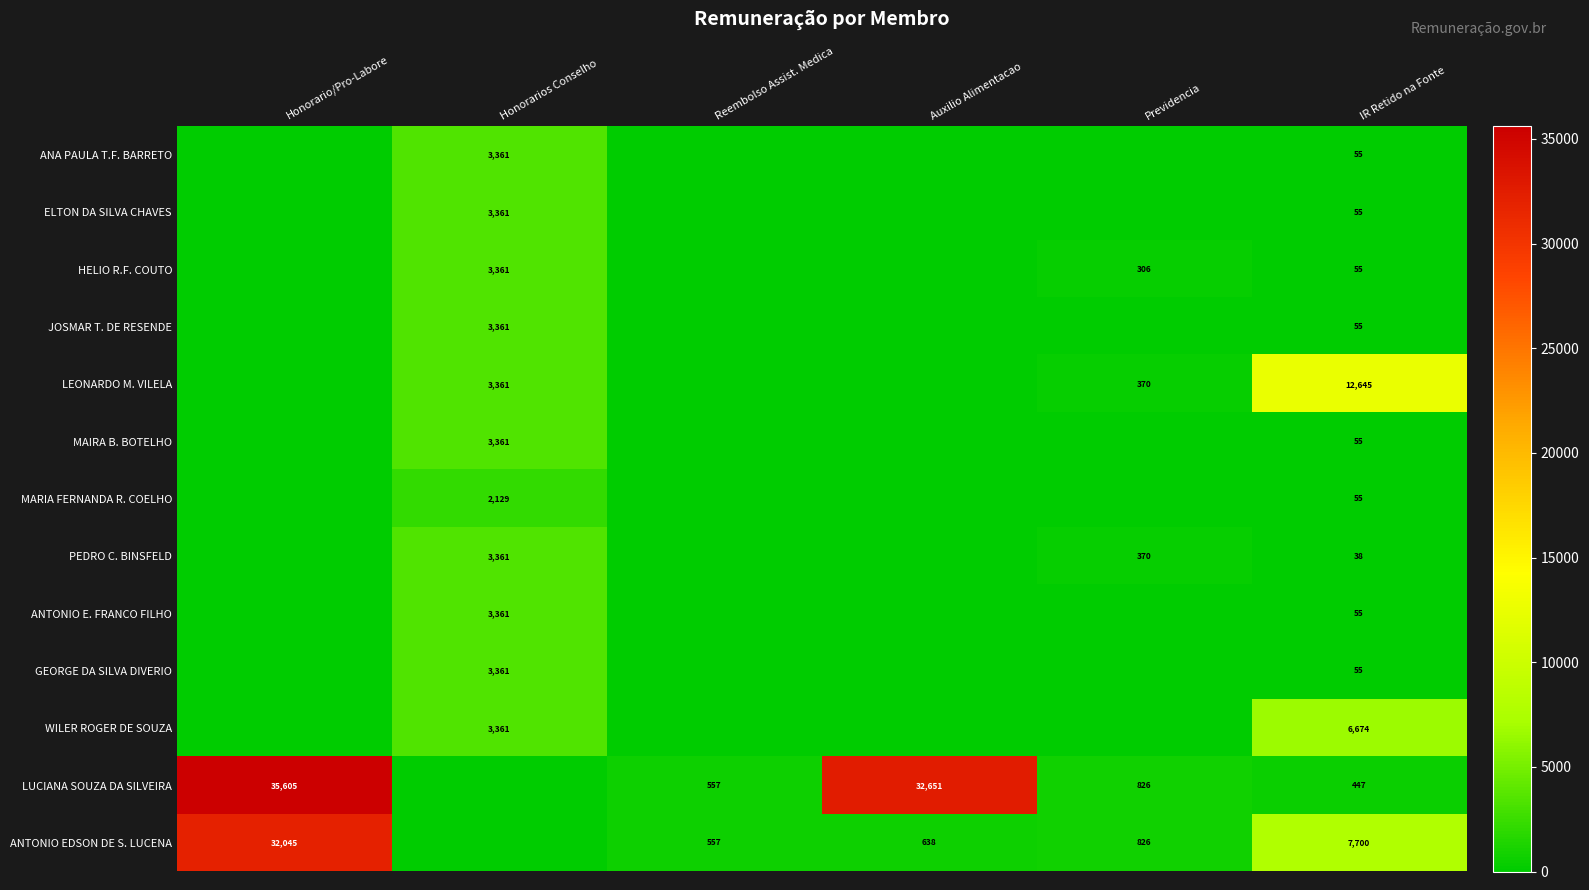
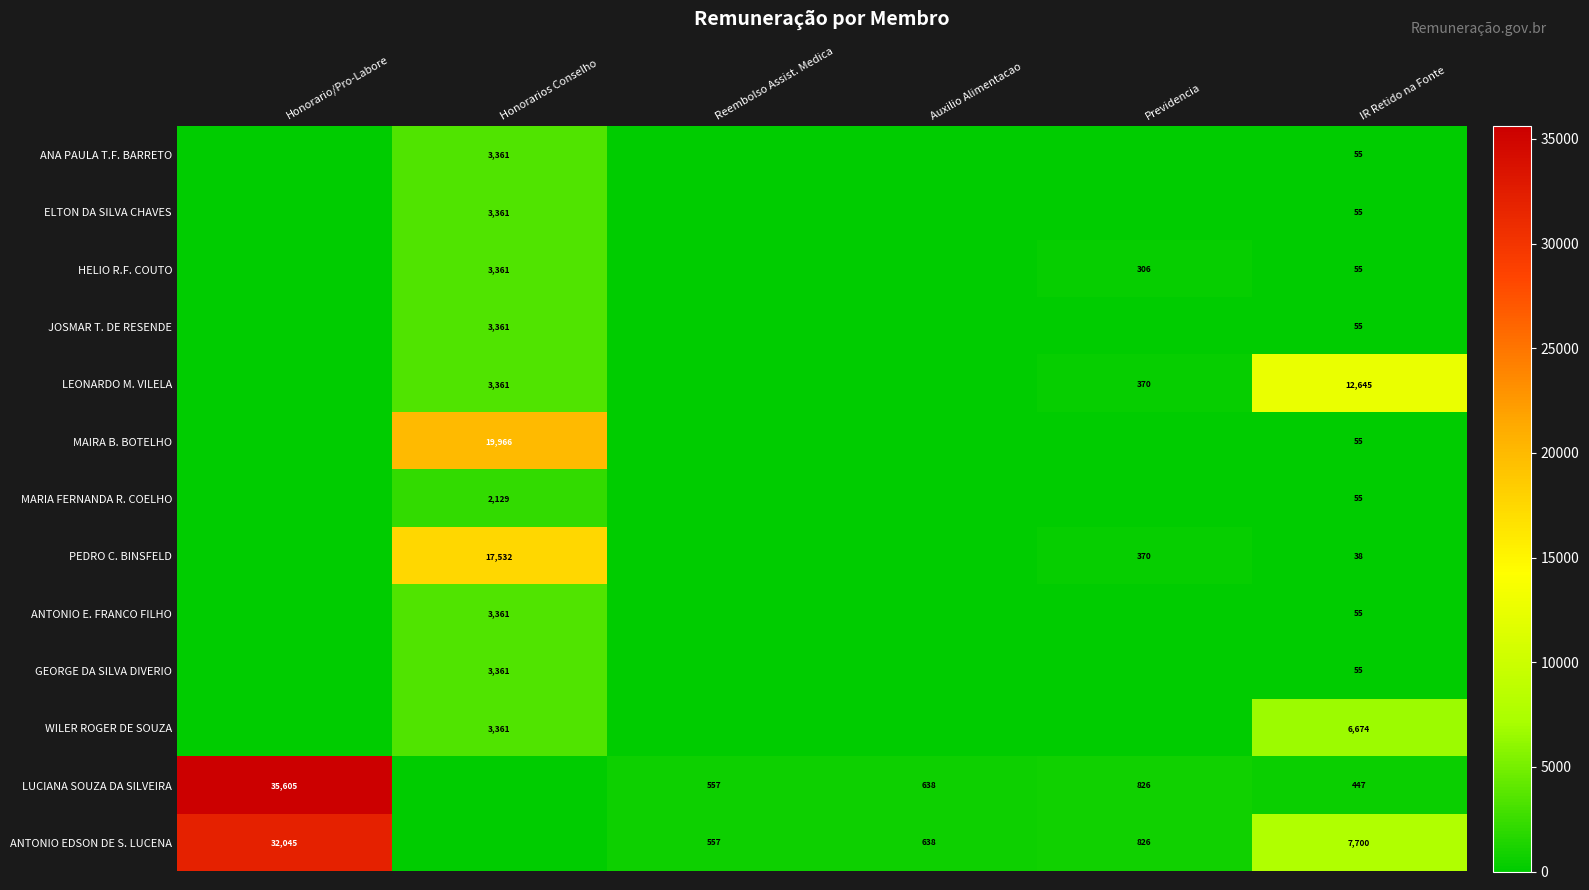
  {
    "ANA PAULA T.F. BARRETO": {
      "Honorarios Conselho": "3,361",
      "IR Retido na Fonte": "55"
    },
    "ELTON DA SILVA CHAVES": {
      "Honorarios Conselho": "3,361",
      "IR Retido na Fonte": "55"
    },
    "HELIO R.F. COUTO": {
      "Honorarios Conselho": "3,361",
      "Previdencia": "306",
      "IR Retido na Fonte": "55"
    },
    "JOSMAR T. DE RESENDE": {
      "Honorarios Conselho": "3,361",
      "IR Retido na Fonte": "55"
    },
    "LEONARDO M. VILELA": {
      "Honorarios Conselho": "3,361",
      "Previdencia": "370",
      "IR Retido na Fonte": "12,645"
    },
    "MAIRA B. BOTELHO": {
-     "Honorarios Conselho": "3,361",
+     "Honorarios Conselho": "19,966",
      "IR Retido na Fonte": "55"
    },
    "MARIA FERNANDA R. COELHO": {
      "Honorarios Conselho": "2,129",
      "IR Retido na Fonte": "55"
    },
    "PEDRO C. BINSFELD": {
-     "Honorarios Conselho": "3,361",
+     "Honorarios Conselho": "17,532",
      "Previdencia": "370",
      "IR Retido na Fonte": "38"
    },
    "ANTONIO E. FRANCO FILHO": {
      "Honorarios Conselho": "3,361",
      "IR Retido na Fonte": "55"
    },
    "GEORGE DA SILVA DIVERIO": {
      "Honorarios Conselho": "3,361",
      "IR Retido na Fonte": "55"
    },
    "WILER ROGER DE SOUZA": {
      "Honorarios Conselho": "3,361",
      "IR Retido na Fonte": "6,674"
    },
    "LUCIANA SOUZA DA SILVEIRA": {
      "Honorario/Pro-Labore": "35,605",
      "Reembolso Assist. Medica": "557",
-     "Auxilio Alimentacao": "32,651",
+     "Auxilio Alimentacao": "638",
      "Previdencia": "826",
      "IR Retido na Fonte": "447"
    },
    "ANTONIO EDSON DE S. LUCENA": {
      "Honorario/Pro-Labore": "32,045",
      "Reembolso Assist. Medica": "557",
      "Auxilio Alimentacao": "638",
      "Previdencia": "826",
      "IR Retido na Fonte": "7,700"
    }
  }
